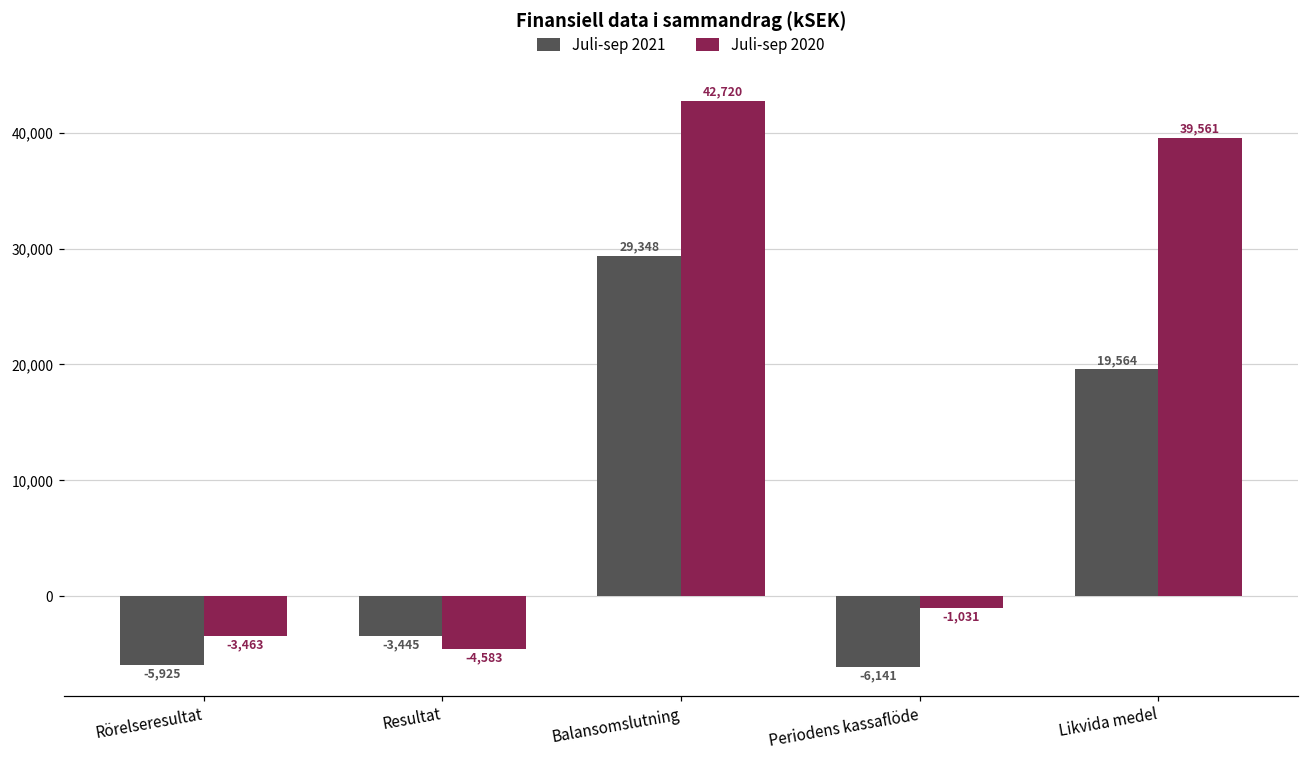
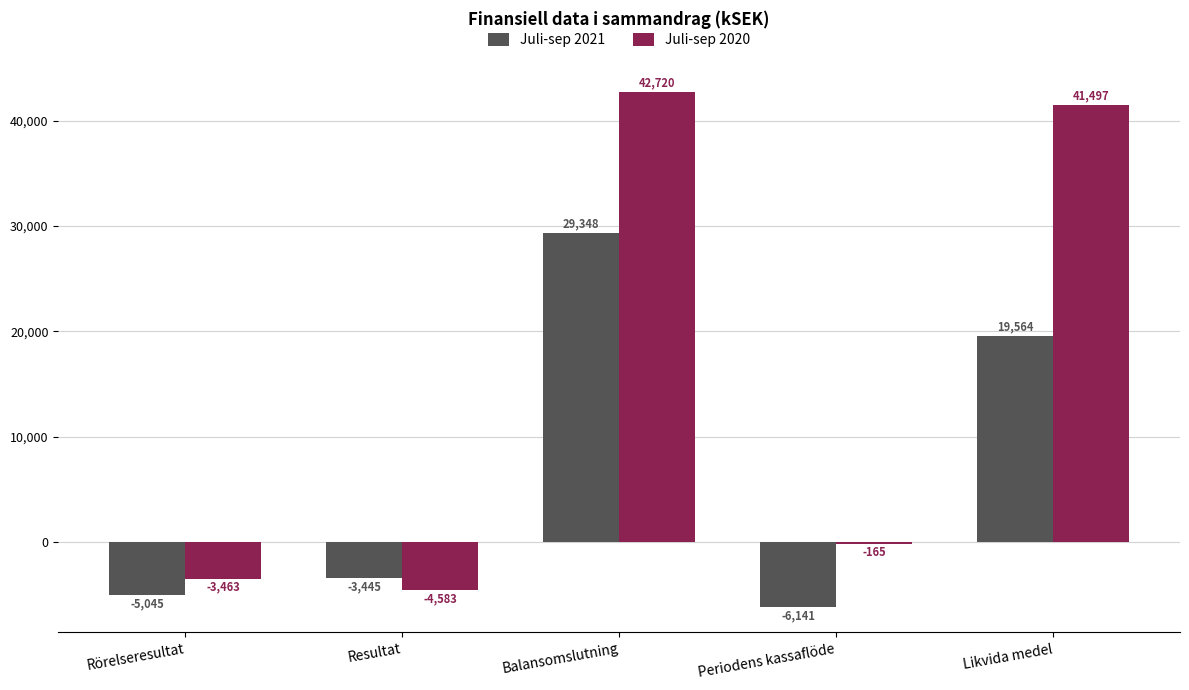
  {
    "Juli-sep 2021": {
-     "Rörelseresultat": "-5,925",
+     "Rörelseresultat": "-5,045",
      "Resultat": "-3,445",
      "Balansomslutning": "29,348",
      "Periodens kassaflöde": "-6,141",
      "Likvida medel": "19,564"
    },
    "Juli-sep 2020": {
      "Rörelseresultat": "-3,463",
      "Resultat": "-4,583",
      "Balansomslutning": "42,720",
-     "Periodens kassaflöde": "-1,031",
-     "Likvida medel": "39,561"
+     "Periodens kassaflöde": "-165",
+     "Likvida medel": "41,497"
    }
  }
